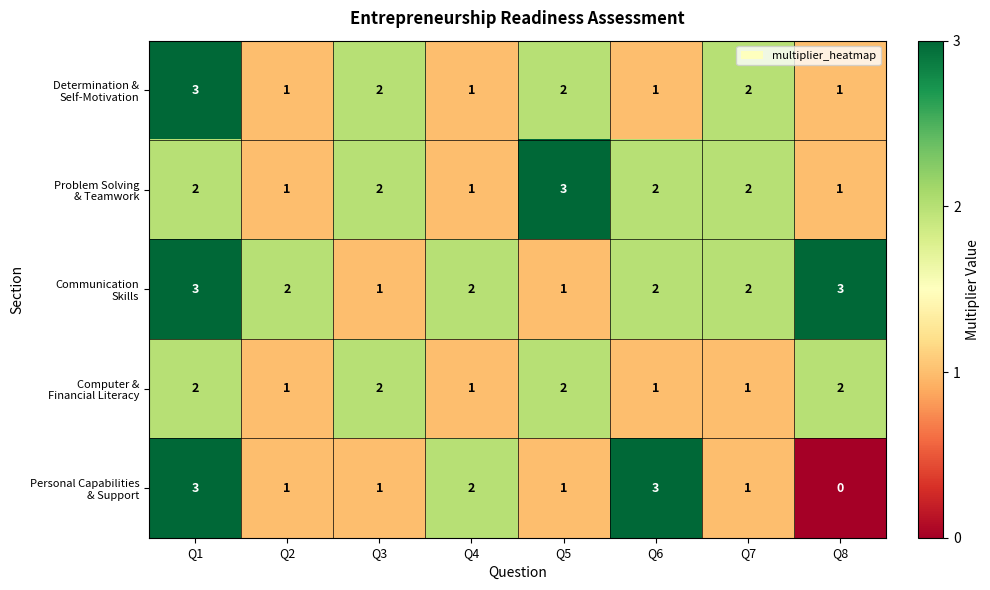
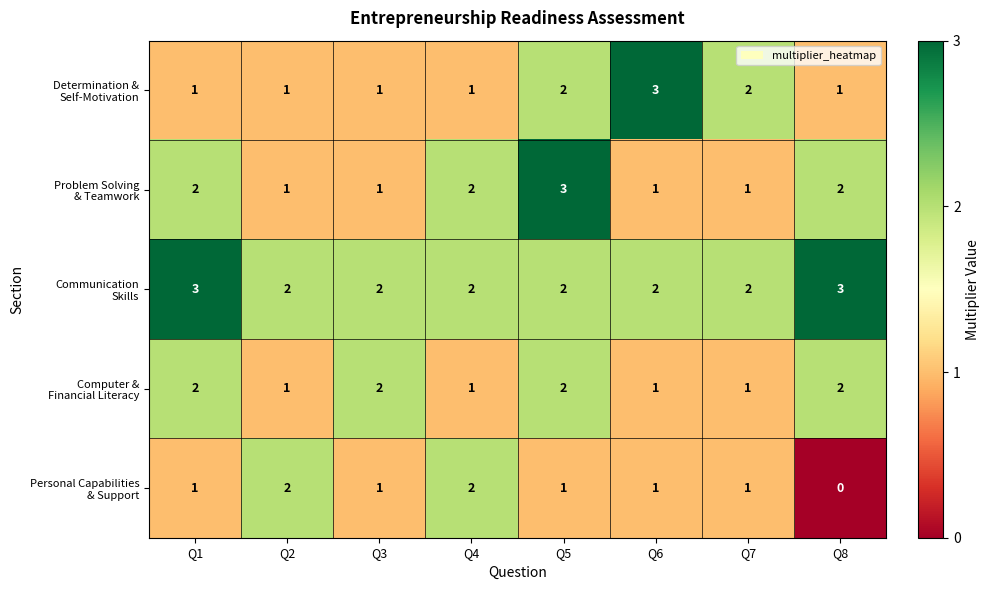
  {
    "Determination & Self-Motivation": {
-     "Q1": 3,
+     "Q1": 1,
      "Q2": 1,
-     "Q3": 2,
+     "Q3": 1,
      "Q4": 1,
      "Q5": 2,
-     "Q6": 1,
+     "Q6": 3,
      "Q7": 2,
      "Q8": 1
    },
    "Problem Solving & Teamwork": {
      "Q1": 2,
      "Q2": 1,
-     "Q3": 2,
-     "Q4": 1,
+     "Q3": 1,
+     "Q4": 2,
      "Q5": 3,
-     "Q6": 2,
-     "Q7": 2,
-     "Q8": 1
+     "Q6": 1,
+     "Q7": 1,
+     "Q8": 2
    },
    "Communication Skills": {
      "Q1": 3,
      "Q2": 2,
-     "Q3": 1,
+     "Q3": 2,
      "Q4": 2,
-     "Q5": 1,
+     "Q5": 2,
      "Q6": 2,
      "Q7": 2,
      "Q8": 3
    },
    "Computer & Financial Literacy": {
      "Q1": 2,
      "Q2": 1,
      "Q3": 2,
      "Q4": 1,
      "Q5": 2,
      "Q6": 1,
      "Q7": 1,
      "Q8": 2
    },
    "Personal Capabilities & Support": {
-     "Q1": 3,
-     "Q2": 1,
+     "Q1": 1,
+     "Q2": 2,
      "Q3": 1,
      "Q4": 2,
      "Q5": 1,
-     "Q6": 3,
+     "Q6": 1,
      "Q7": 1,
      "Q8": 0
    }
  }
